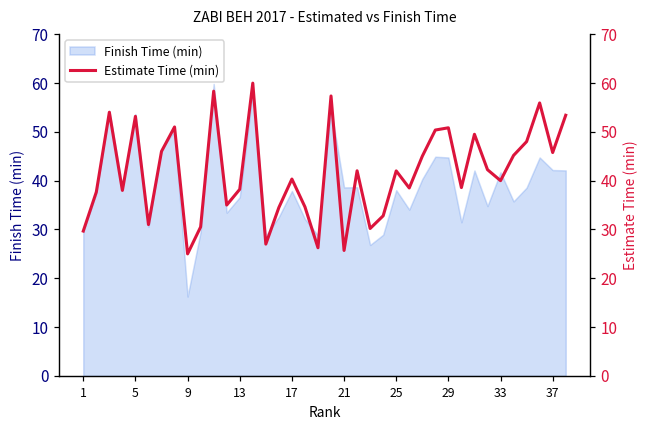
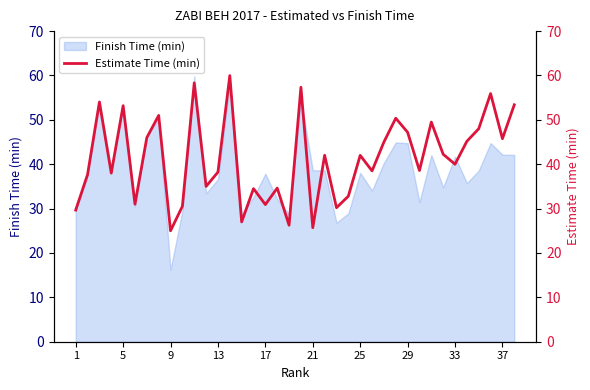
  {
    "Finish Time (min)": {
      "1": 30,
      "5": 54,
      "9": 16,
      "13": 37,
      "17": 38,
      "21": 39,
      "25": 38,
      "29": 45,
      "33": 42,
      "37": 42
    },
    "Estimate Time (min)": {
      "1": 30,
      "5": 53,
      "9": 25,
      "13": 38,
-     "17": 40,
+     "17": 31,
      "21": 26,
      "25": 42,
-     "29": 51,
+     "29": 47,
      "33": 40,
      "37": 46
    }
  }
